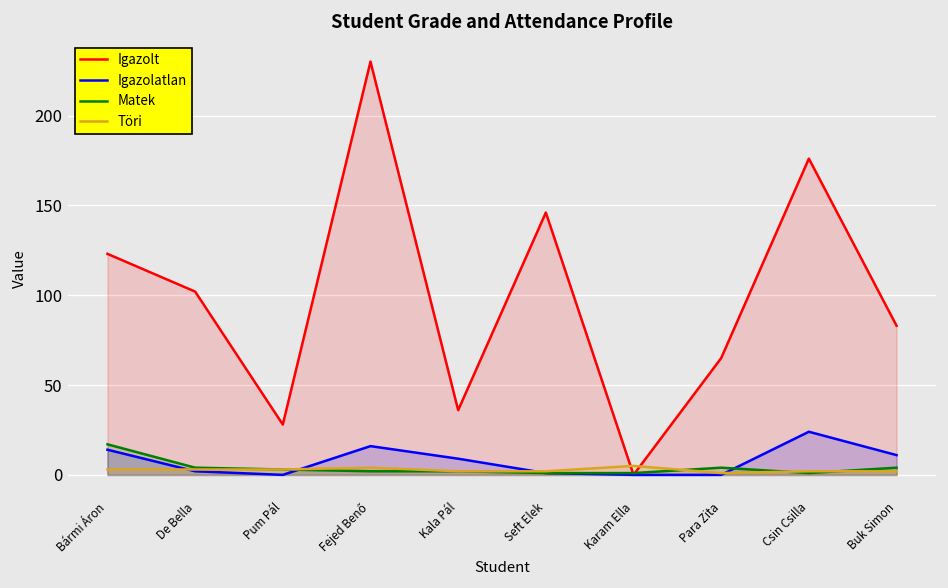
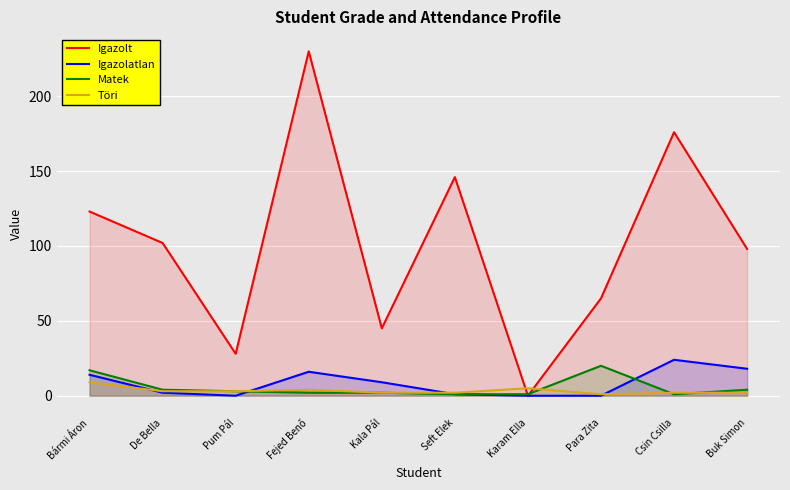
  {
    "Igazolt": {
      "Bármi Áron": 123,
      "De Bella": 102,
      "Pum Pál": 28,
      "Fejed Benő": 230,
-     "Kala Pál": 36,
+     "Kala Pál": 45,
      "Seft Elek": 146,
      "Para Zita": 65,
      "Csin Csilla": 176,
-     "Buk Simon": 83
+     "Buk Simon": 98
    },
    "Igazolatlan": {
      "Bármi Áron": 14,
      "Pum Pál": 0,
      "Fejed Benő": 16,
      "Kala Pál": 9,
      "Csin Csilla": 24,
-     "Buk Simon": 11
+     "Buk Simon": 18
    },
    "Matek": {
      "Bármi Áron": 17,
      "Fejed Benő": 2,
-     "Para Zita": 4,
+     "Para Zita": 20,
      "Buk Simon": 4
    },
    "Töri": {
-     "Bármi Áron": 3,
+     "Bármi Áron": 9,
      "Fejed Benő": 4,
      "Karam Ella": 5,
      "Buk Simon": 2
    }
  }
